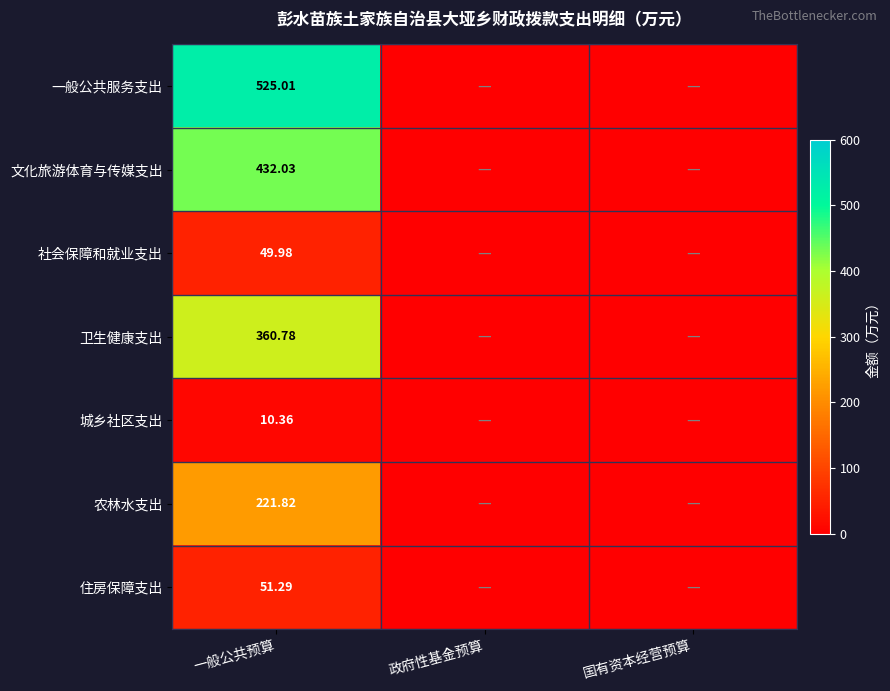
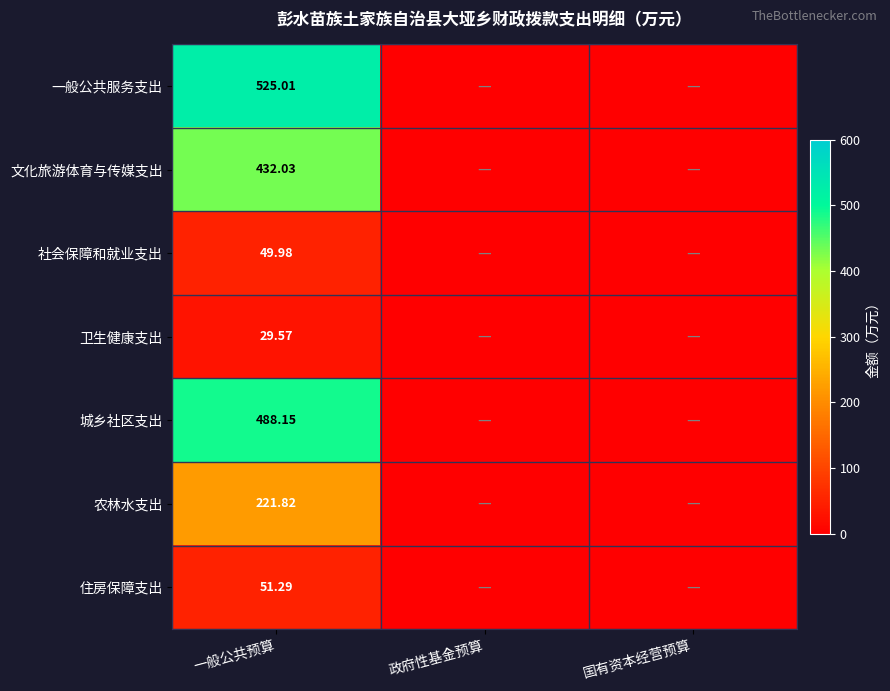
  {
    "一般公共服务支出": {
      "一般公共预算": 525.01
    },
    "文化旅游体育与传媒支出": {
      "一般公共预算": 432.03
    },
    "社会保障和就业支出": {
      "一般公共预算": 49.98
    },
    "卫生健康支出": {
-     "一般公共预算": 360.78
+     "一般公共预算": 29.57
    },
    "城乡社区支出": {
-     "一般公共预算": 10.36
+     "一般公共预算": 488.15
    },
    "农林水支出": {
      "一般公共预算": 221.82
    },
    "住房保障支出": {
      "一般公共预算": 51.29
    }
  }
